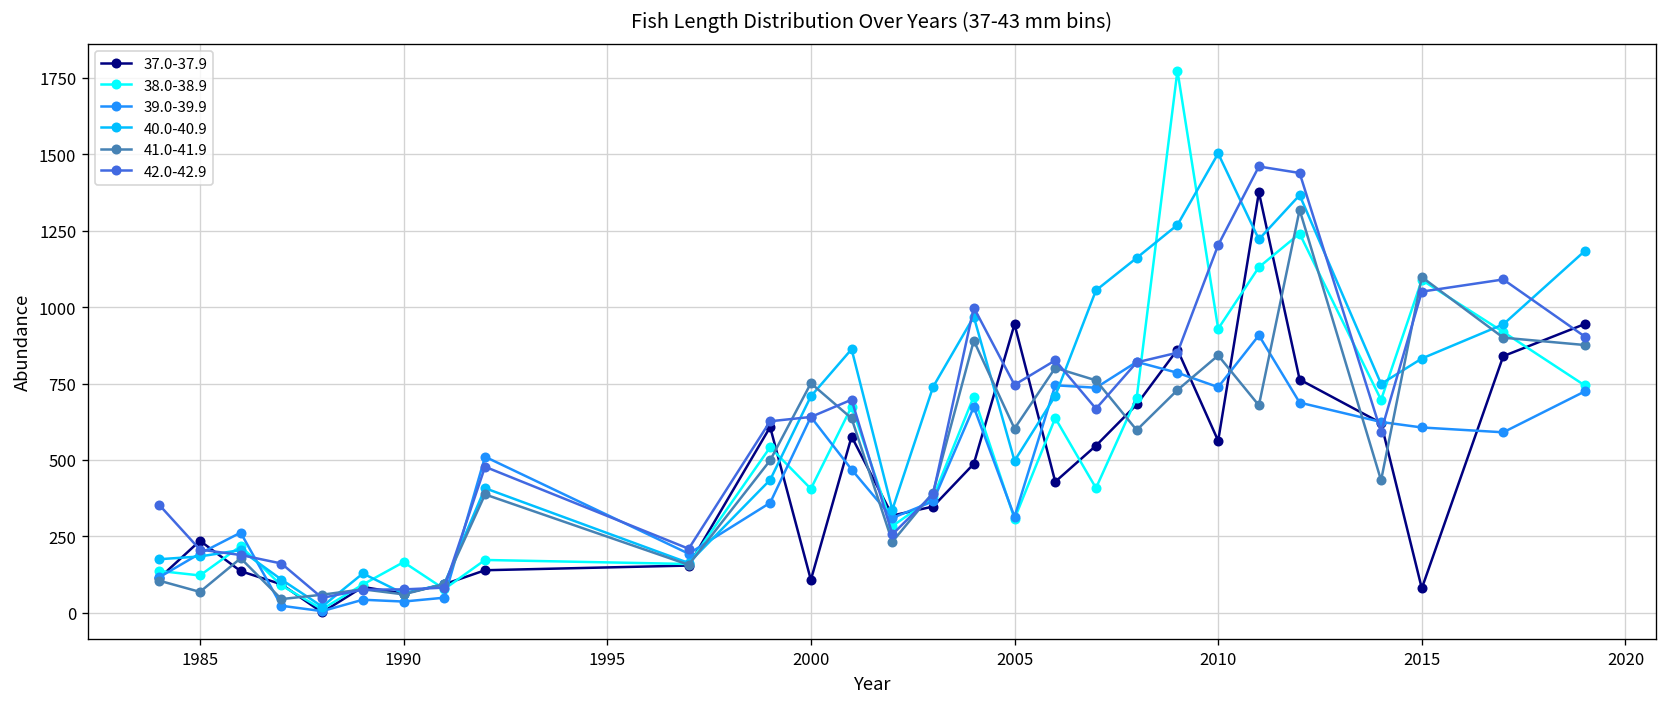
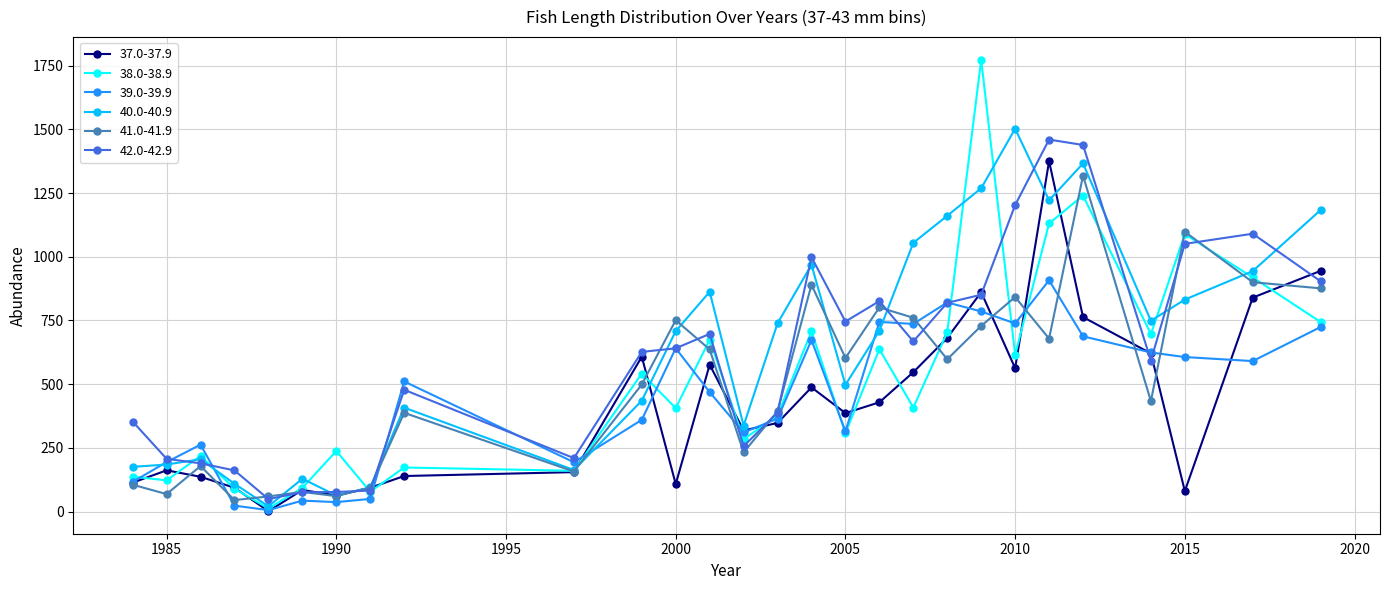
  {
    "37.0-37.9": {
-     "1985": 240,
+     "1985": 160,
      "2000": 110,
-     "2005": 940,
+     "2005": 390,
      "2010": 560,
      "2015": 80
    },
    "38.0-38.9": {
      "1985": 120,
-     "1990": 170,
+     "1990": 240,
      "2000": 410,
-     "2010": 930
+     "2010": 620
    }
  }
